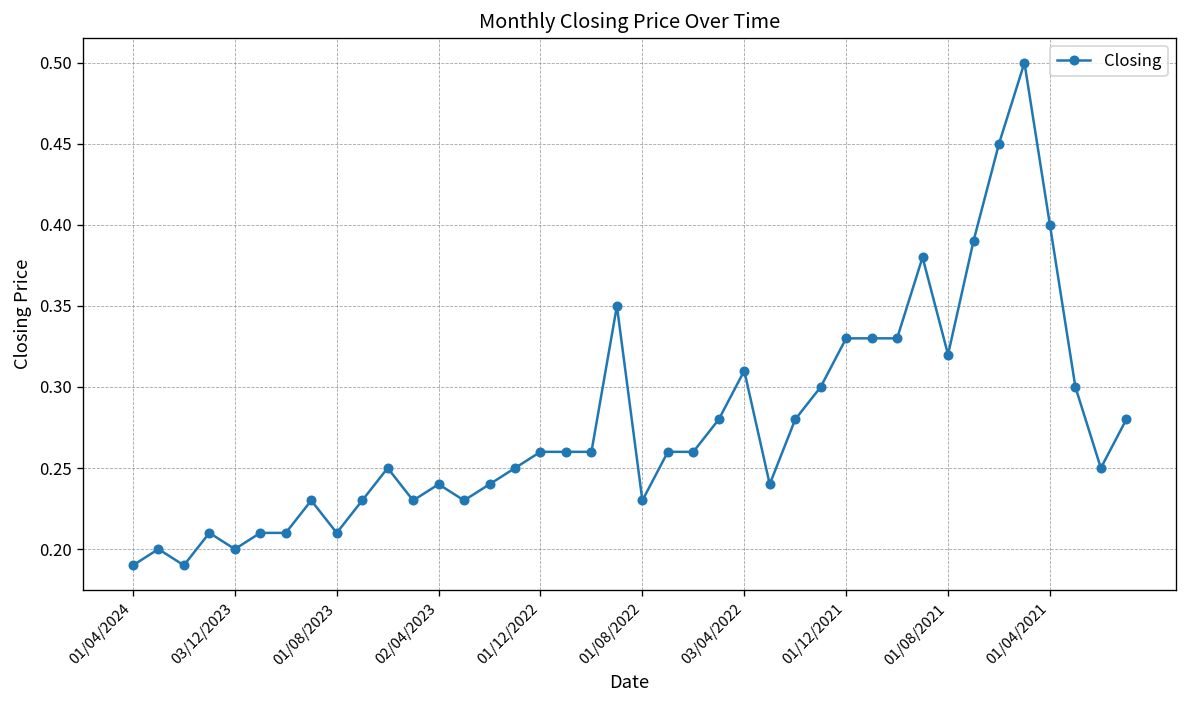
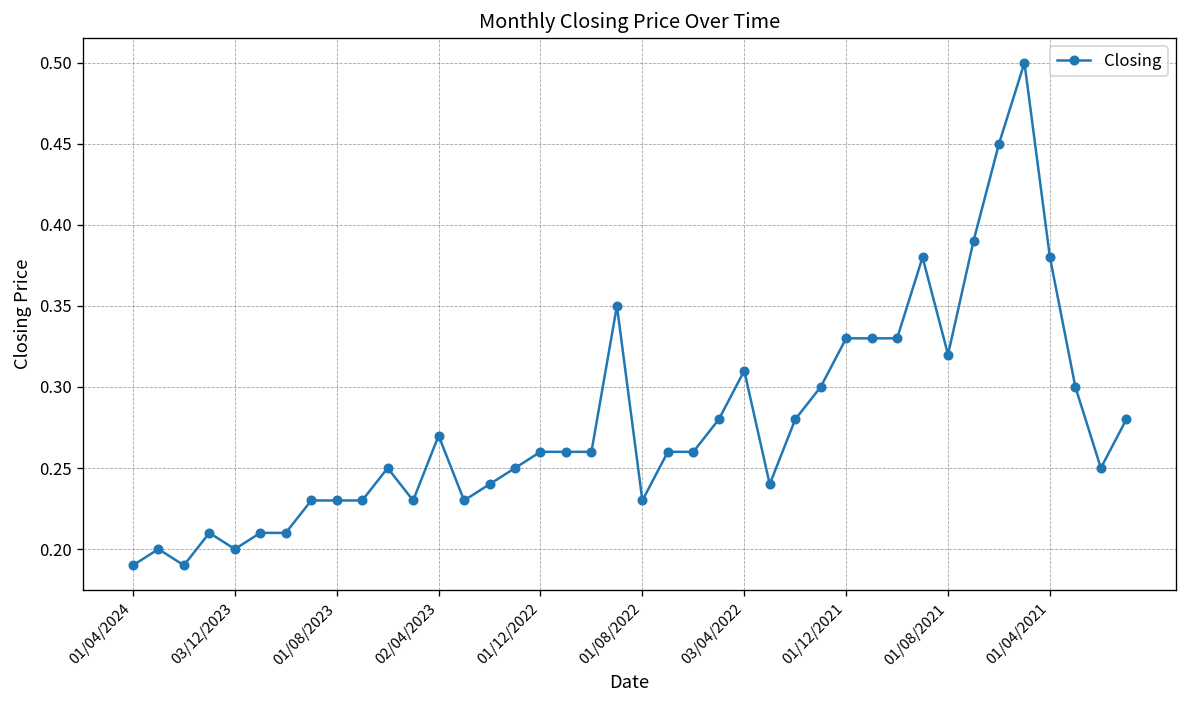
  {
    "01/04/2024": 0.19,
    "03/12/2023": 0.20,
-   "01/08/2023": 0.21,
-   "02/04/2023": 0.24,
+   "01/08/2023": 0.23,
+   "02/04/2023": 0.27,
    "01/12/2022": 0.26,
    "01/08/2022": 0.23,
    "03/04/2022": 0.31,
    "01/12/2021": 0.33,
    "01/08/2021": 0.32,
-   "01/04/2021": 0.40
+   "01/04/2021": 0.38
  }
